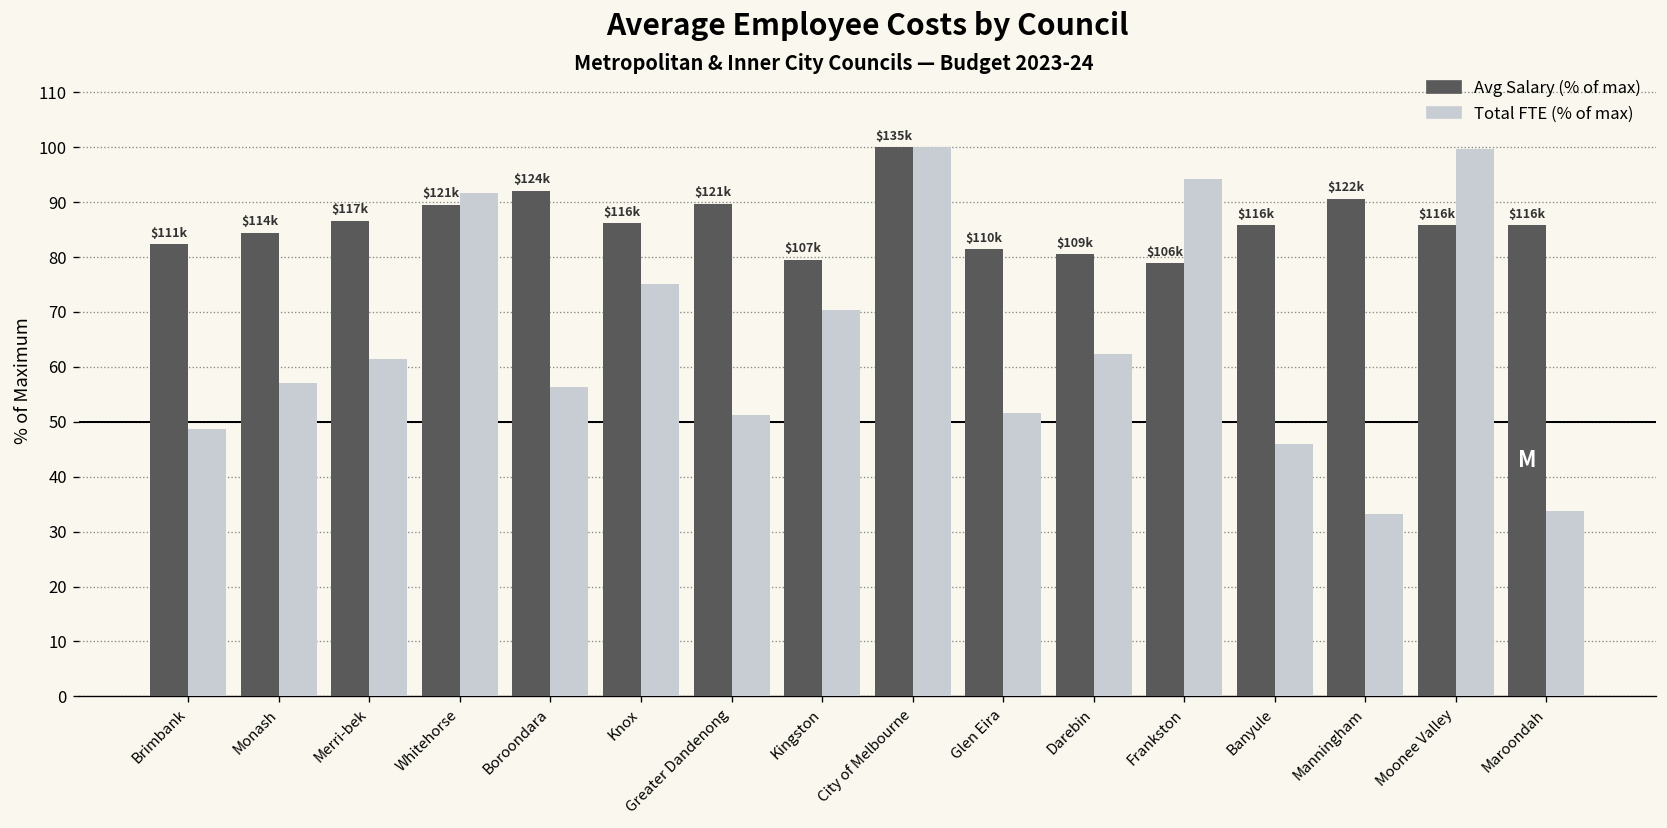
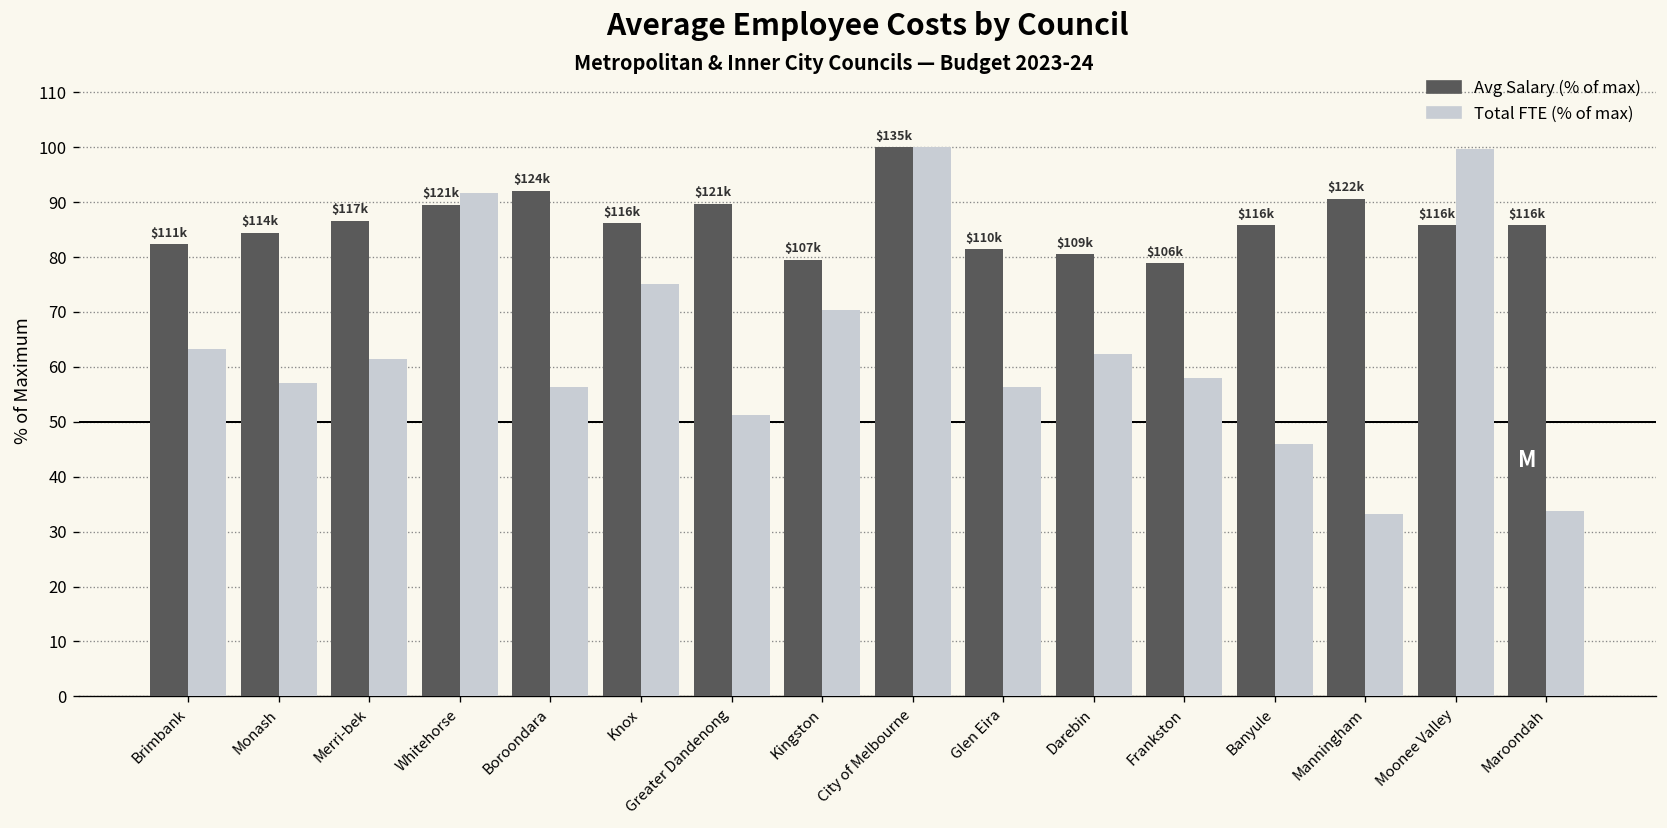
  {
    "Total FTE (% of max)": {
-     "Brimbank": 49,
+     "Brimbank": 63,
      "Monash": 57,
      "Merri-bek": 61,
      "Whitehorse": 92,
      "Boroondara": 56,
      "Knox": 75,
      "Greater Dandenong": 51,
      "Kingston": 70,
      "City of Melbourne": 100,
-     "Glen Eira": 52,
+     "Glen Eira": 56,
      "Darebin": 62,
-     "Frankston": 94,
+     "Frankston": 58,
      "Banyule": 46,
      "Manningham": 33,
      "Moonee Valley": 100,
      "Maroondah": 34
    }
  }
